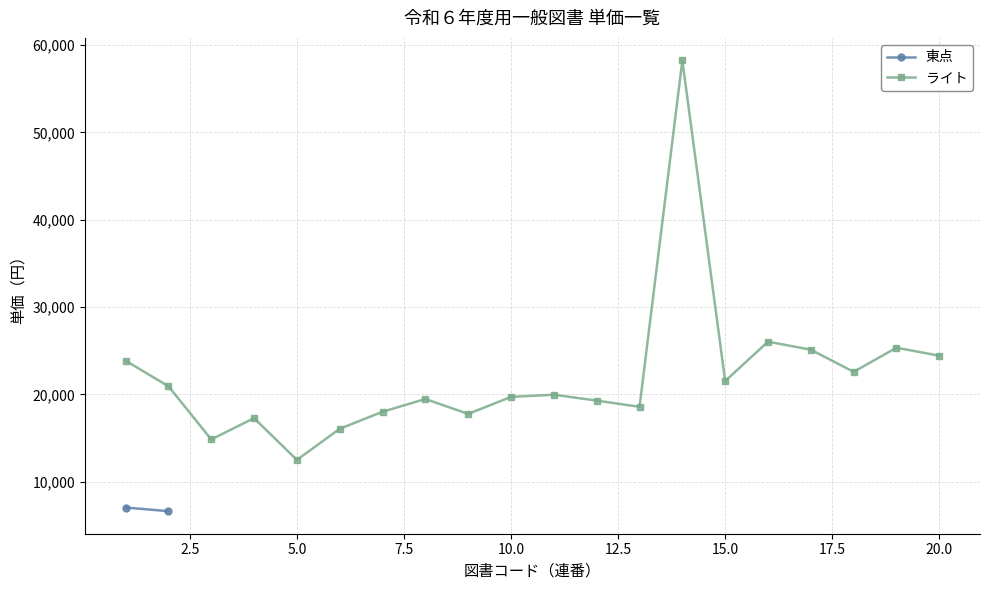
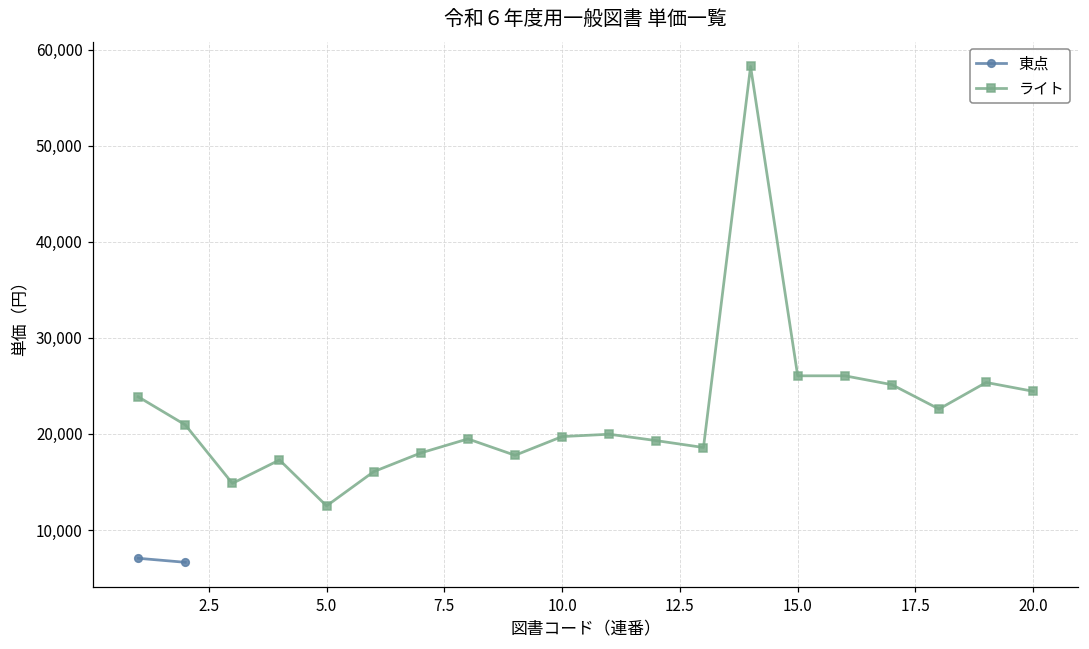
  {
    "ライト": {
      "5.0": "13,000",
      "10.0": "20,000",
-     "15.0": "22,000",
+     "15.0": "26,000",
      "20.0": "24,000"
    }
  }
